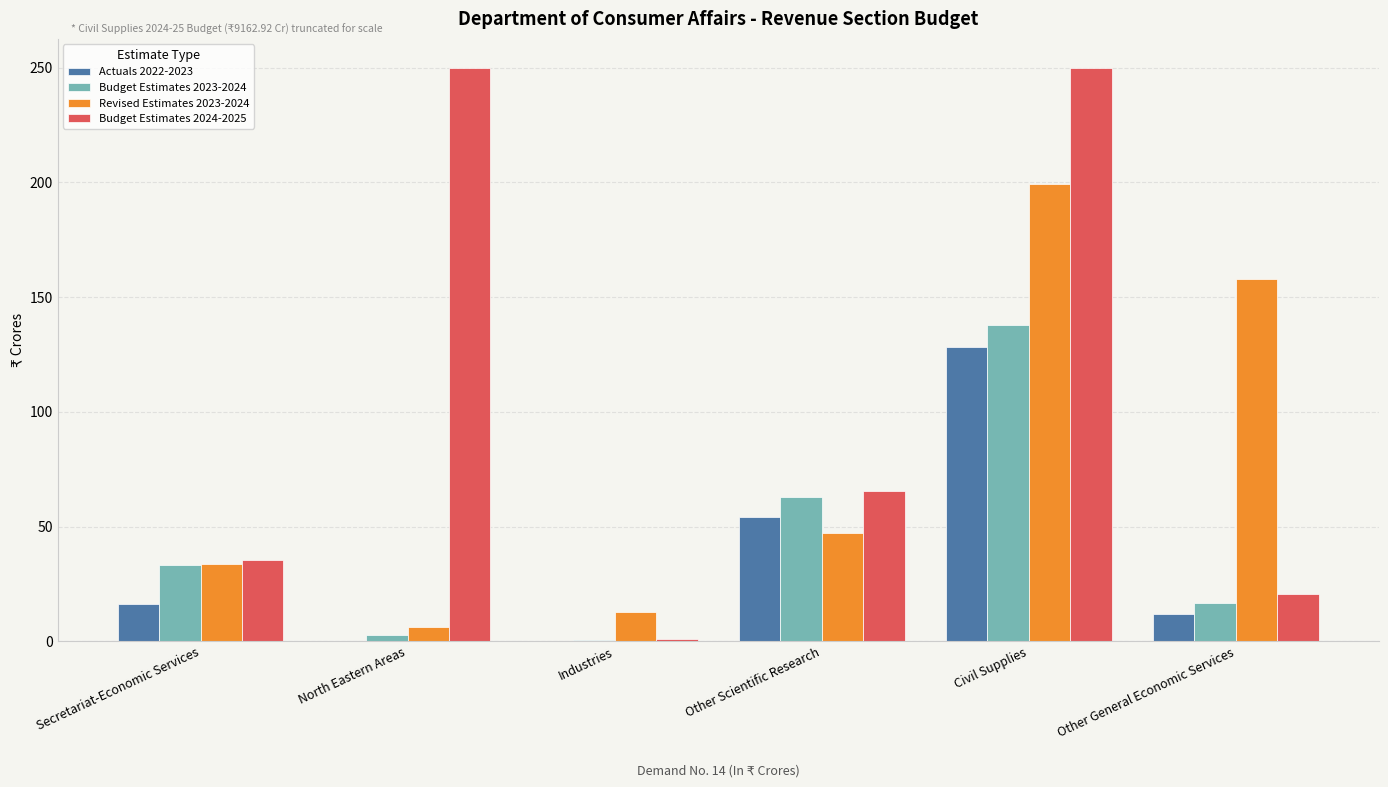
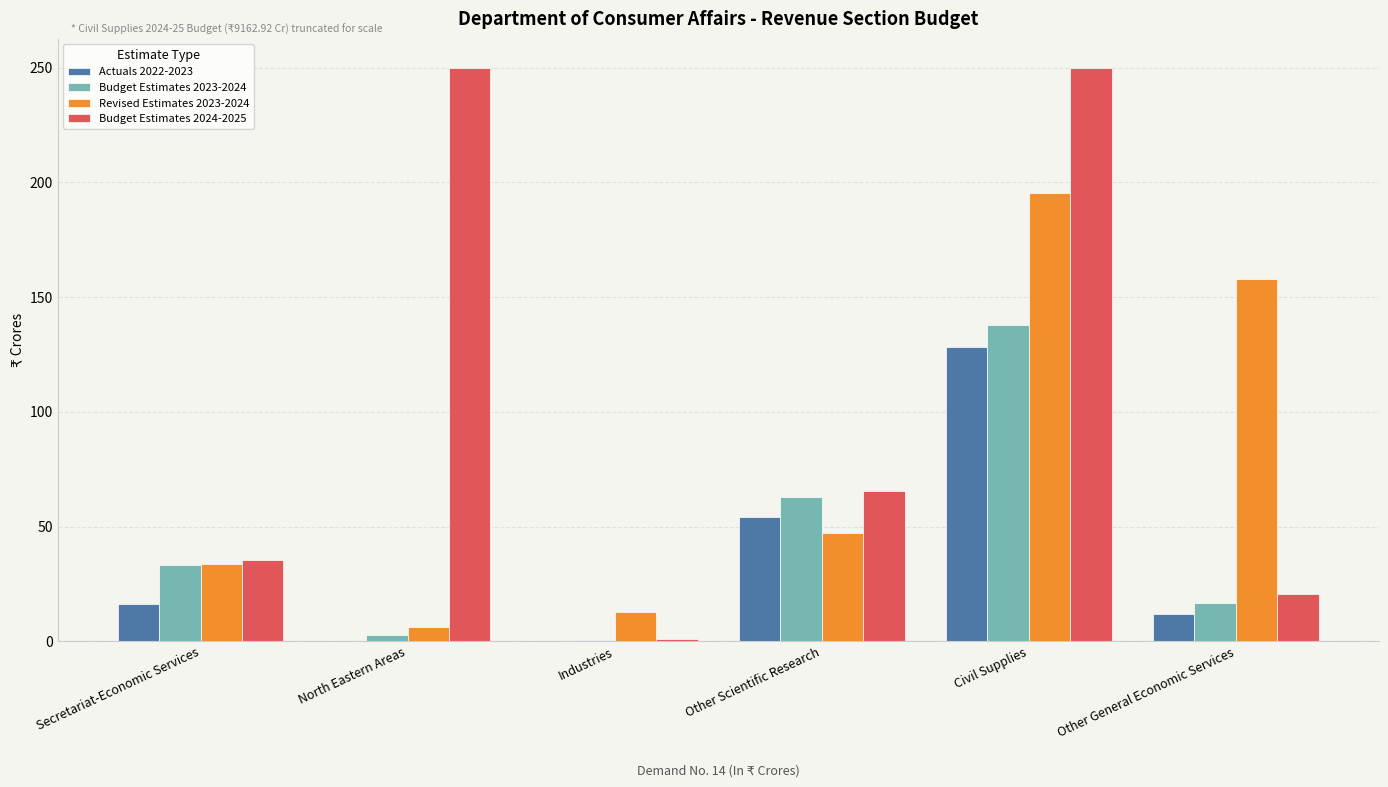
  {
    "Actuals 2022-2023": {
      "Secretariat-Economic Services": 16,
      "North Eastern Areas": 0,
      "Other Scientific Research": 54,
      "Civil Supplies": 128,
      "Other General Economic Services": 12
    },
    "Budget Estimates 2023-2024": {
      "Secretariat-Economic Services": 33,
      "North Eastern Areas": 3,
      "Other Scientific Research": 63,
      "Civil Supplies": 138,
      "Other General Economic Services": 17
    },
    "Revised Estimates 2023-2024": {
      "Secretariat-Economic Services": 34,
      "North Eastern Areas": 6,
      "Industries": 13,
      "Other Scientific Research": 47,
-     "Civil Supplies": 199,
+     "Civil Supplies": 195,
      "Other General Economic Services": 158
    },
    "Budget Estimates 2024-2025": {
      "Secretariat-Economic Services": 35,
      "North Eastern Areas": 250,
      "Other Scientific Research": 66,
      "Civil Supplies": 250,
      "Other General Economic Services": 21
    }
  }
